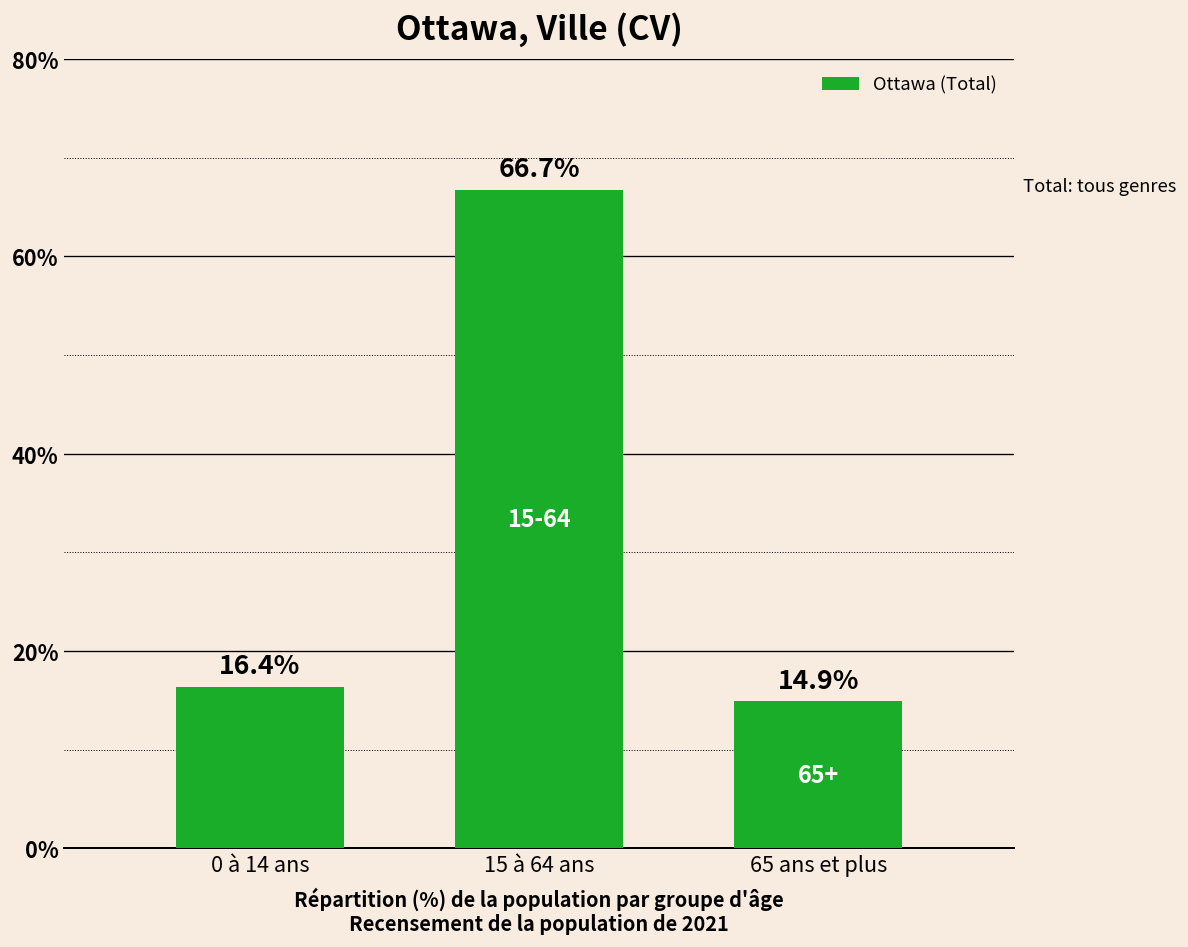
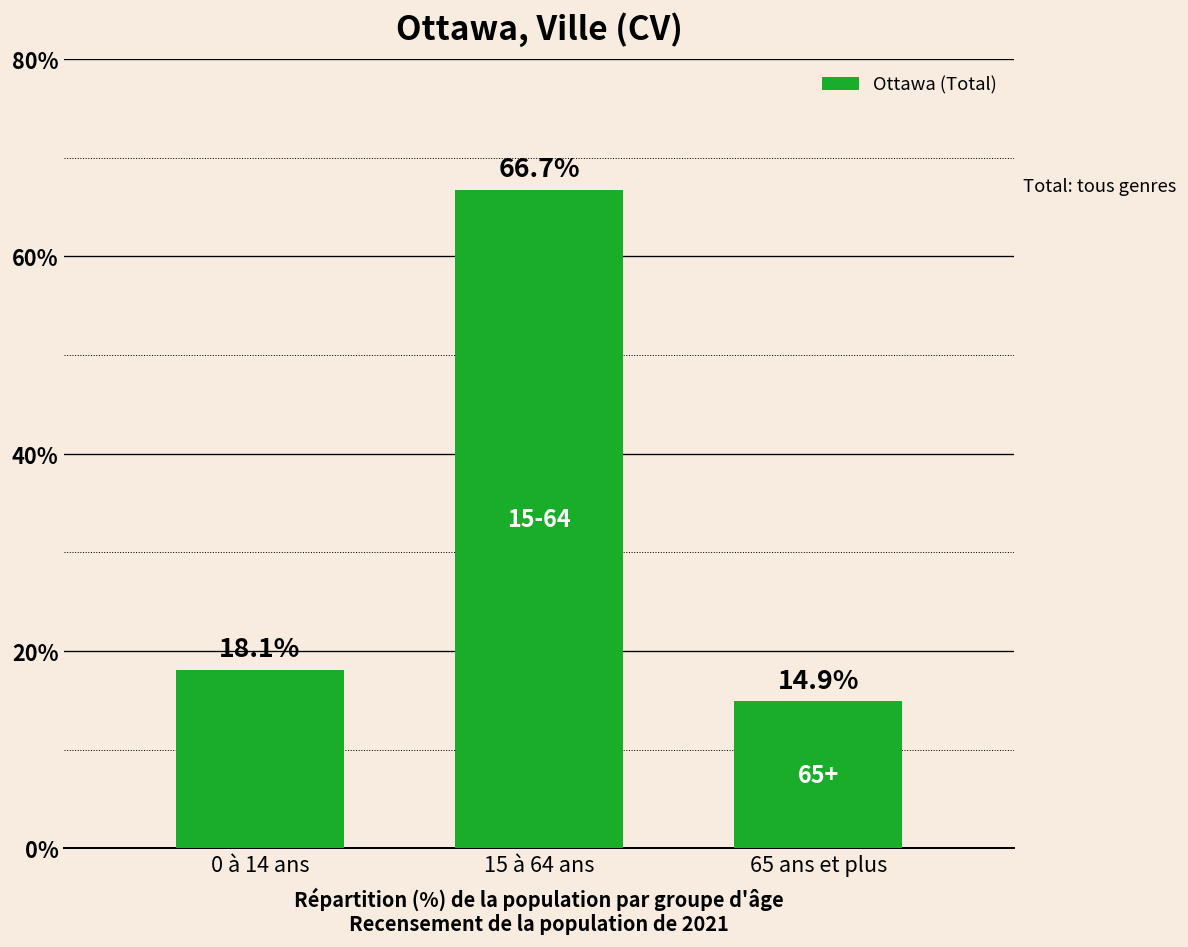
  {
-   "0 à 14 ans": "16.4%",
+   "0 à 14 ans": "18.1%",
    "15 à 64 ans": "66.7%",
    "65 ans et plus": "14.9%"
  }
